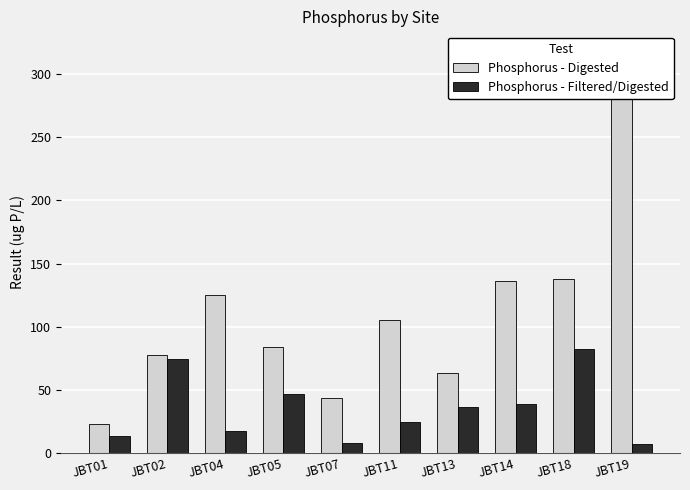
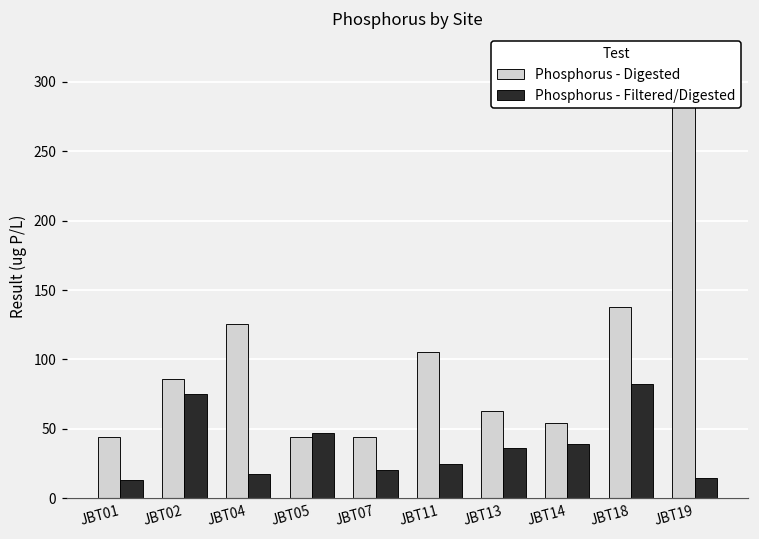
  {
    "Phosphorus - Digested": {
-     "JBT01": 23,
-     "JBT02": 78,
+     "JBT01": 44,
+     "JBT02": 86,
      "JBT04": 125,
-     "JBT05": 84,
+     "JBT05": 44,
      "JBT07": 44,
      "JBT11": 105,
      "JBT13": 63,
-     "JBT14": 136,
+     "JBT14": 54,
      "JBT18": 138
    },
    "Phosphorus - Filtered/Digested": {
      "JBT01": 13,
      "JBT02": 75,
      "JBT04": 18,
      "JBT05": 47,
-     "JBT07": 8,
+     "JBT07": 21,
      "JBT11": 25,
      "JBT13": 37,
      "JBT14": 39,
      "JBT18": 83,
-     "JBT19": 8
+     "JBT19": 15
    }
  }
